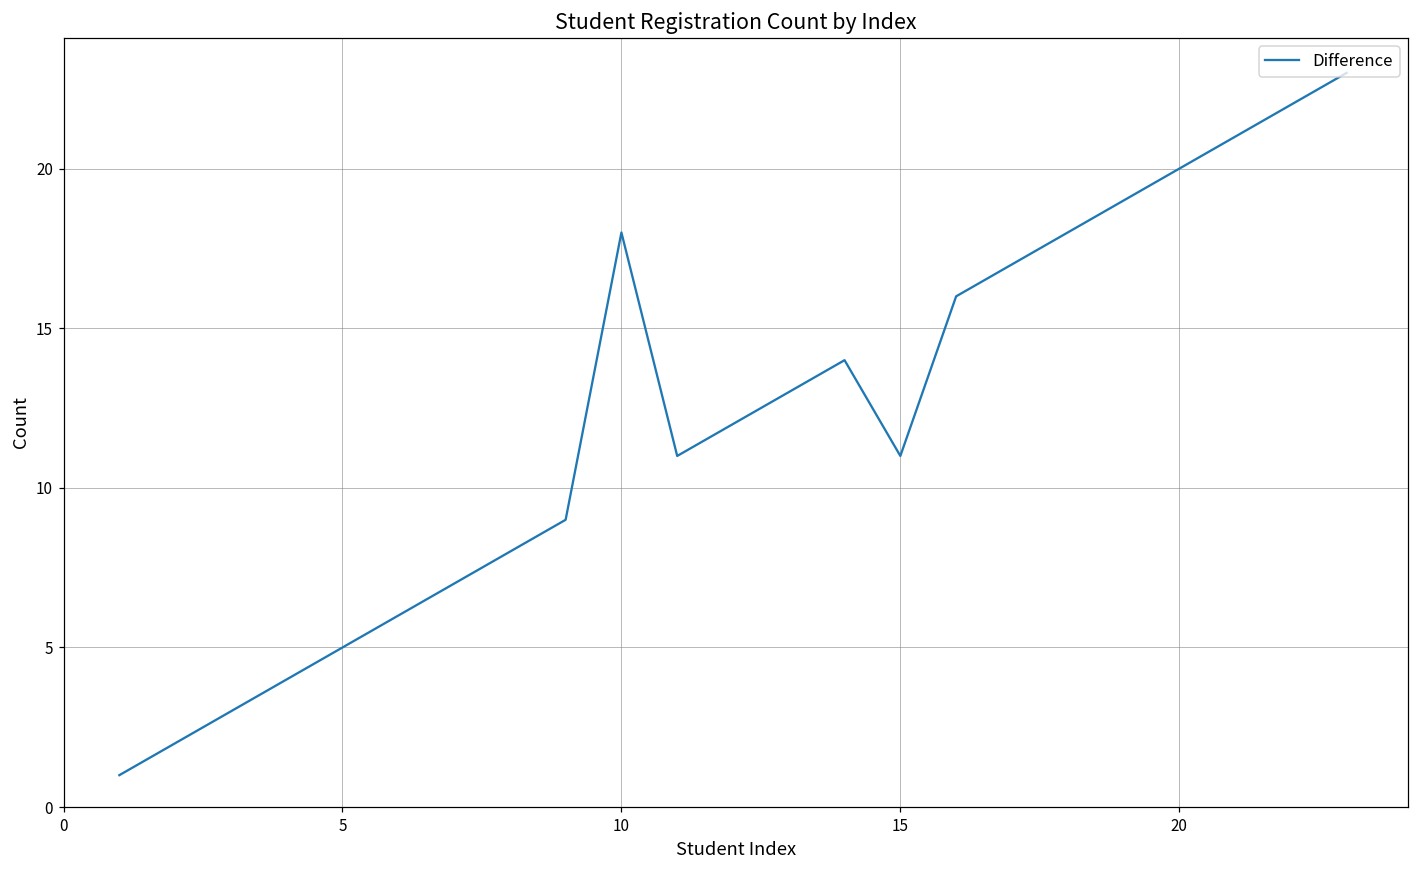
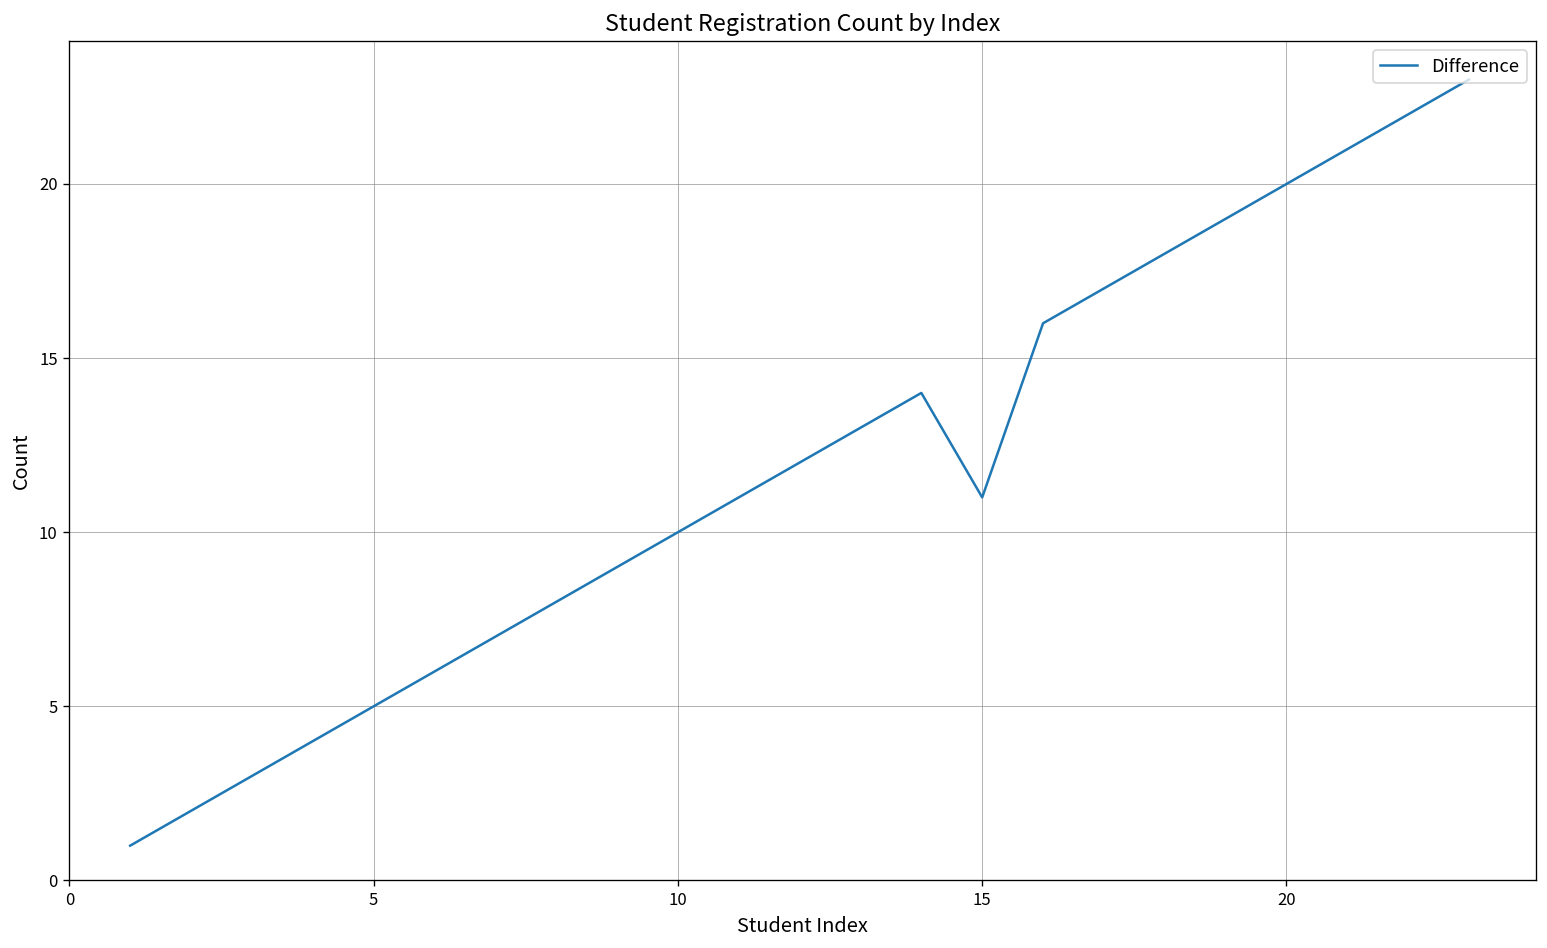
  {
    "5": 5,
-   "10": 18,
+   "10": 10,
    "15": 11,
    "20": 20
  }
